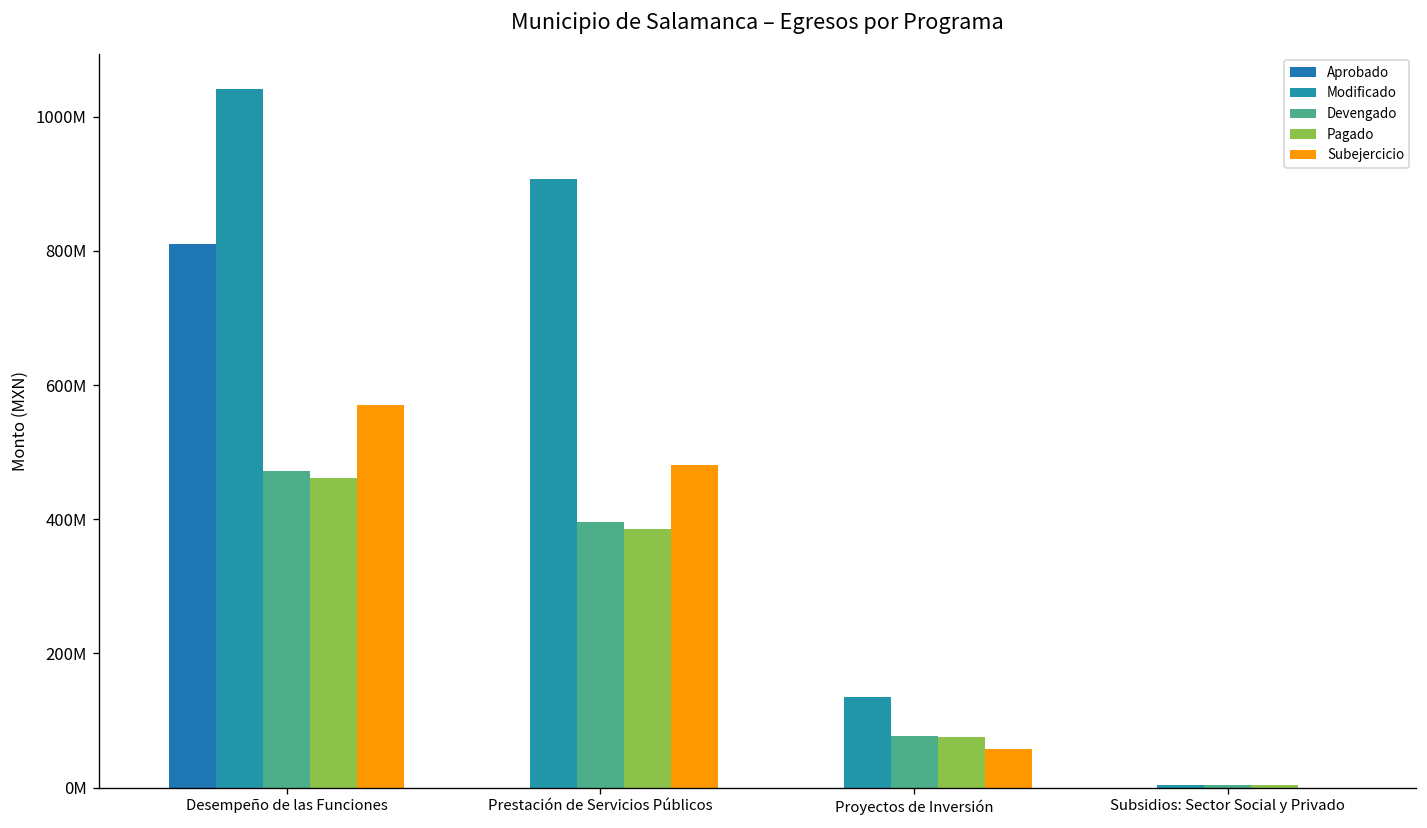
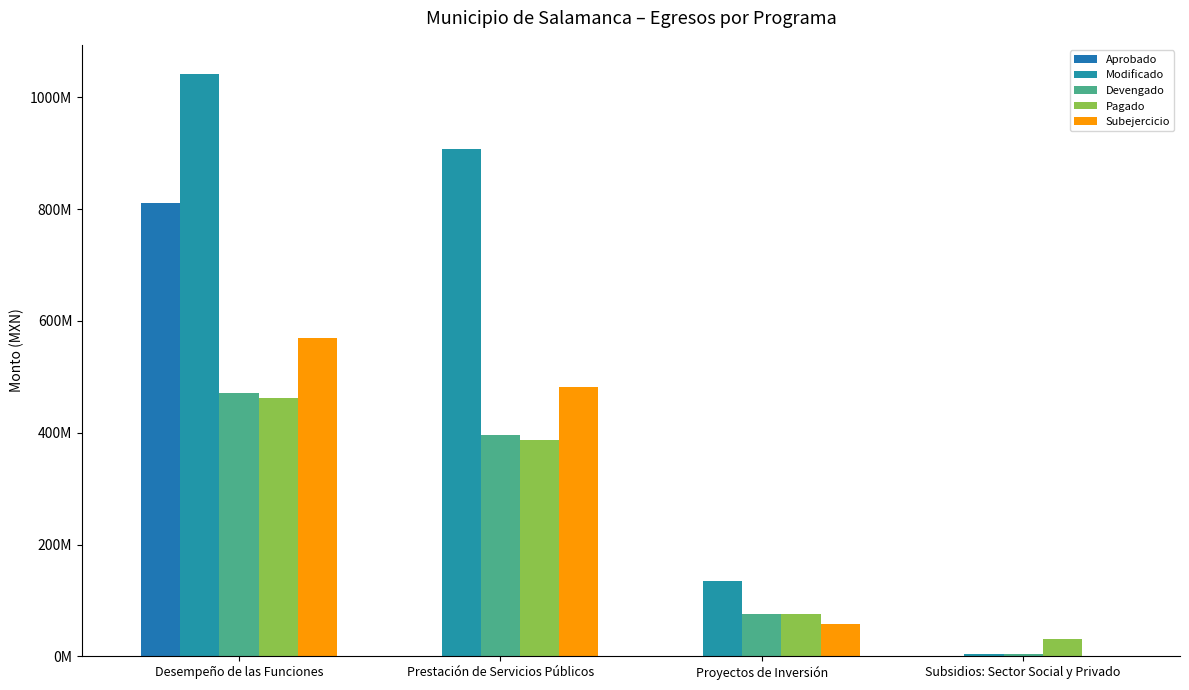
  {
    "Pagado": {
      "Desempeño de las Funciones": 460000000,
      "Prestación de Servicios Públicos": 390000000,
      "Proyectos de Inversión": 80000000,
-     "Subsidios: Sector Social y Privado": 0
+     "Subsidios: Sector Social y Privado": 30000000
    },
    "Subejercicio": {
      "Desempeño de las Funciones": 570000000,
      "Prestación de Servicios Públicos": 480000000,
      "Proyectos de Inversión": 60000000
    }
  }
